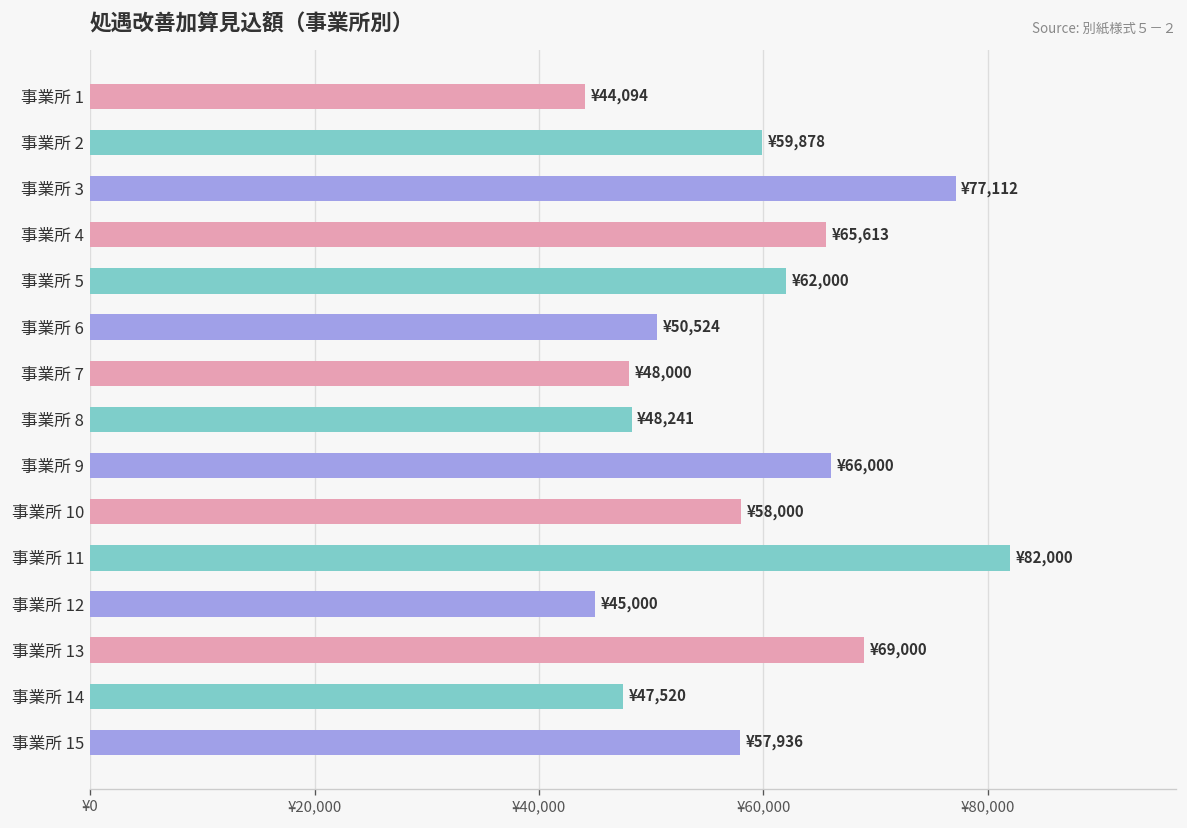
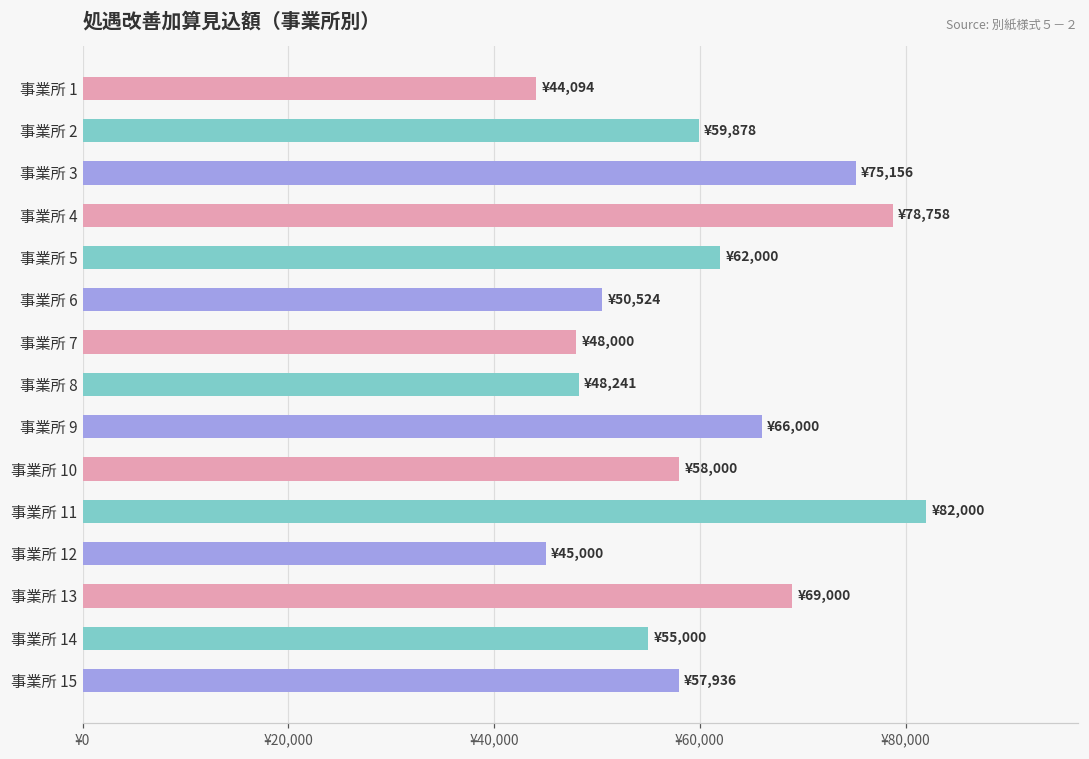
  {
    "事業所 1": "¥44,094",
    "事業所 2": "¥59,878",
-   "事業所 3": "¥77,112",
-   "事業所 4": "¥65,613",
+   "事業所 3": "¥75,156",
+   "事業所 4": "¥78,758",
    "事業所 5": "¥62,000",
    "事業所 6": "¥50,524",
    "事業所 7": "¥48,000",
    "事業所 8": "¥48,241",
    "事業所 9": "¥66,000",
    "事業所 10": "¥58,000",
    "事業所 11": "¥82,000",
    "事業所 12": "¥45,000",
    "事業所 13": "¥69,000",
-   "事業所 14": "¥47,520",
+   "事業所 14": "¥55,000",
    "事業所 15": "¥57,936"
  }
